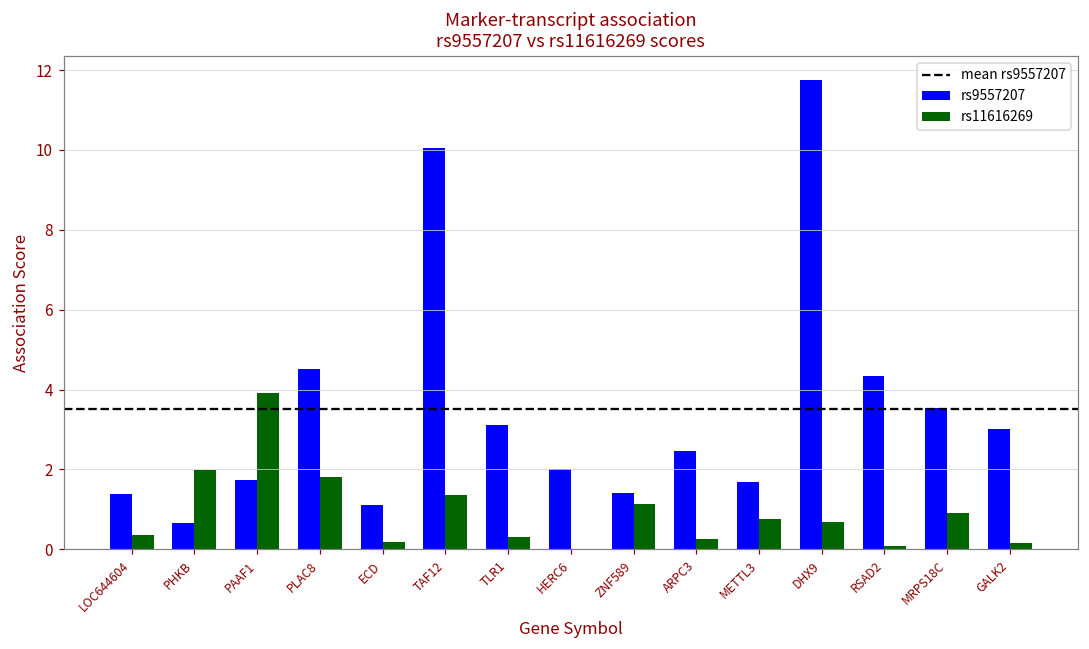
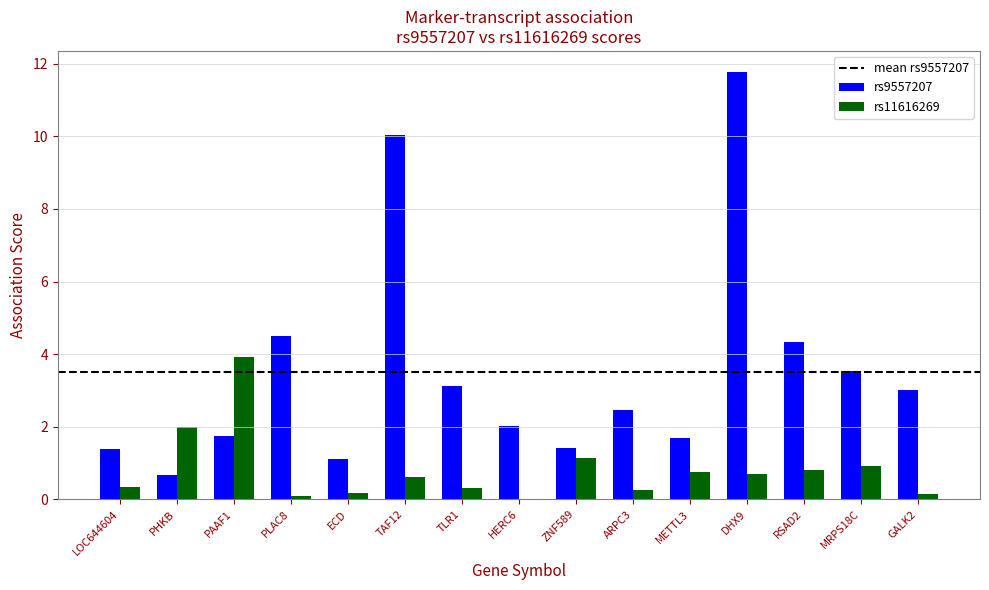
  {
    "rs9557207": {
      "LOC644604": 1.4,
      "PHKB": 0.7,
      "PAAF1": 1.7,
      "PLAC8": 4.5,
      "ECD": 1.1,
      "TAF12": 10.0,
      "TLR1": 3.1,
      "HERC6": 2.0,
      "ZNF589": 1.4,
      "ARPC3": 2.5,
      "METTL3": 1.7,
      "DHX9": 11.8,
      "RSAD2": 4.3,
      "MRPS18C": 3.5,
      "GALK2": 3.0
    },
    "rs11616269": {
      "LOC644604": 0.3,
      "PHKB": 2.0,
      "PAAF1": 3.9,
-     "PLAC8": 1.8,
+     "PLAC8": 0.1,
      "ECD": 0.2,
-     "TAF12": 1.4,
+     "TAF12": 0.6,
      "TLR1": 0.3,
      "HERC6": 0.0,
      "ZNF589": 1.1,
      "ARPC3": 0.3,
      "METTL3": 0.8,
      "DHX9": 0.7,
-     "RSAD2": 0.1,
+     "RSAD2": 0.8,
      "MRPS18C": 0.9,
      "GALK2": 0.2
    }
  }
